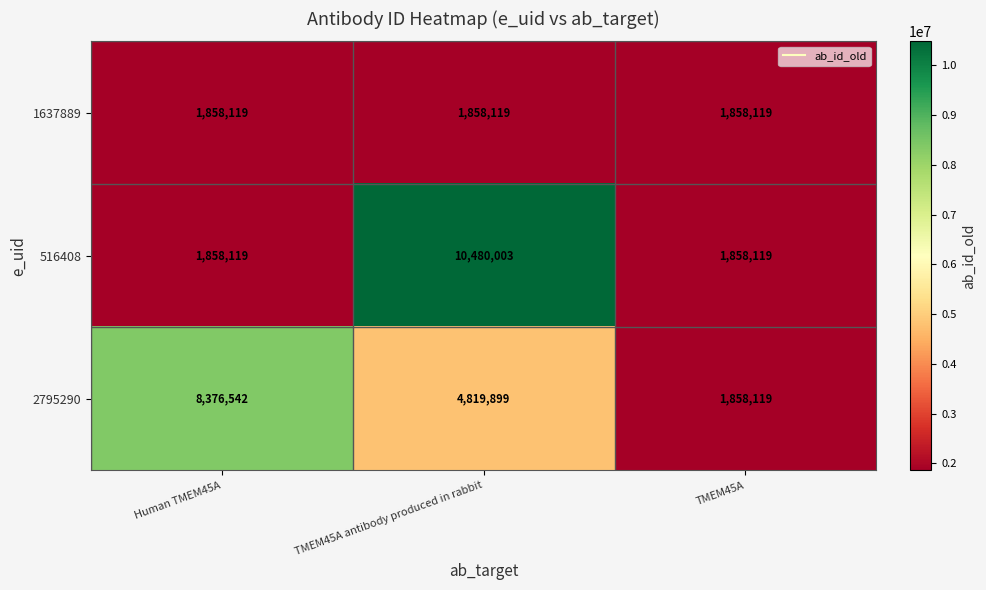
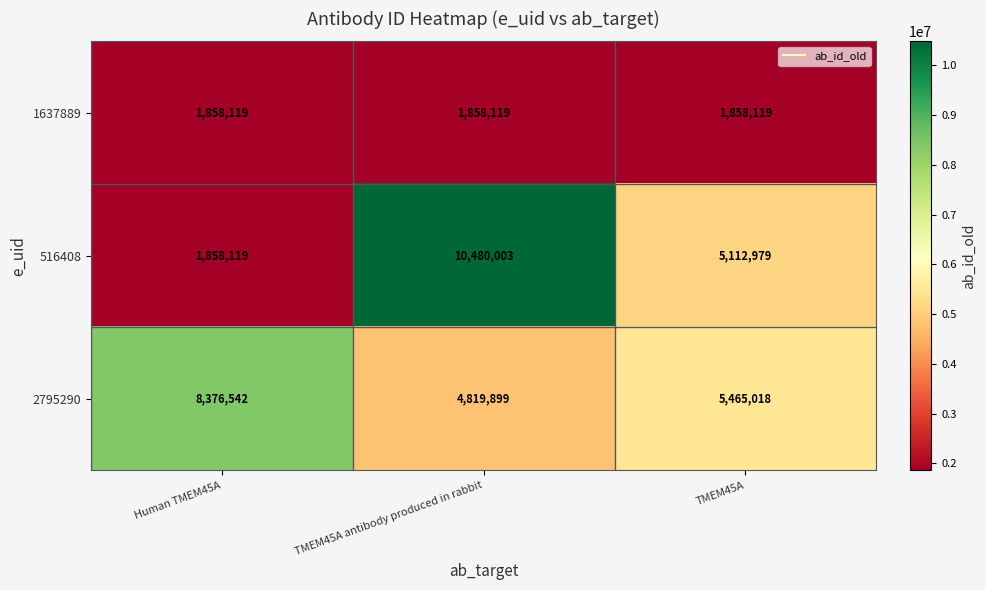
  {
    "1637889": {
      "Human TMEM45A": "1,858,119",
      "TMEM45A antibody produced in rabbit": "1,858,119",
      "TMEM45A": "1,858,119"
    },
    "516408": {
      "Human TMEM45A": "1,858,119",
      "TMEM45A antibody produced in rabbit": "10,480,003",
-     "TMEM45A": "1,858,119"
+     "TMEM45A": "5,112,979"
    },
    "2795290": {
      "Human TMEM45A": "8,376,542",
      "TMEM45A antibody produced in rabbit": "4,819,899",
-     "TMEM45A": "1,858,119"
+     "TMEM45A": "5,465,018"
    }
  }
